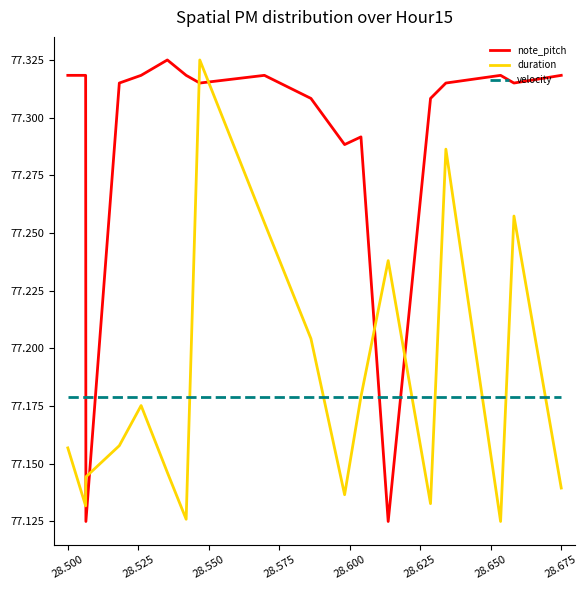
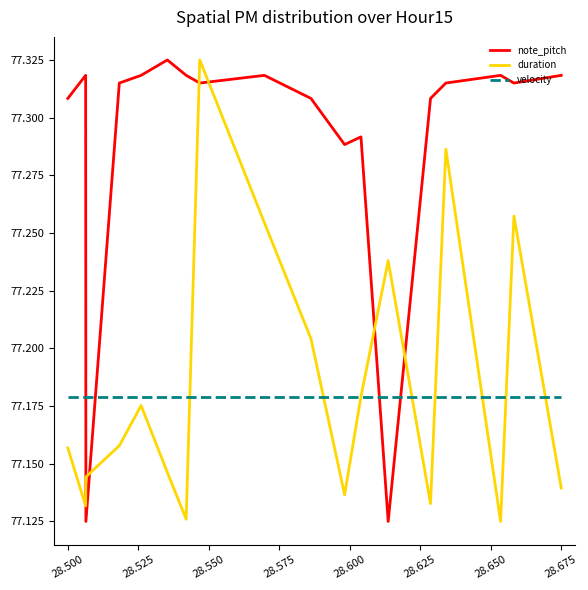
  {
    "note_pitch": {
-     "28.500": 77.318,
+     "28.500": 77.308,
      "28.675": 77.318
    },
    "duration": {
      "28.500": 77.157,
      "28.675": 77.139
    },
    "velocity": {
      "28.500": 77.179,
      "28.675": 77.179
    }
  }
